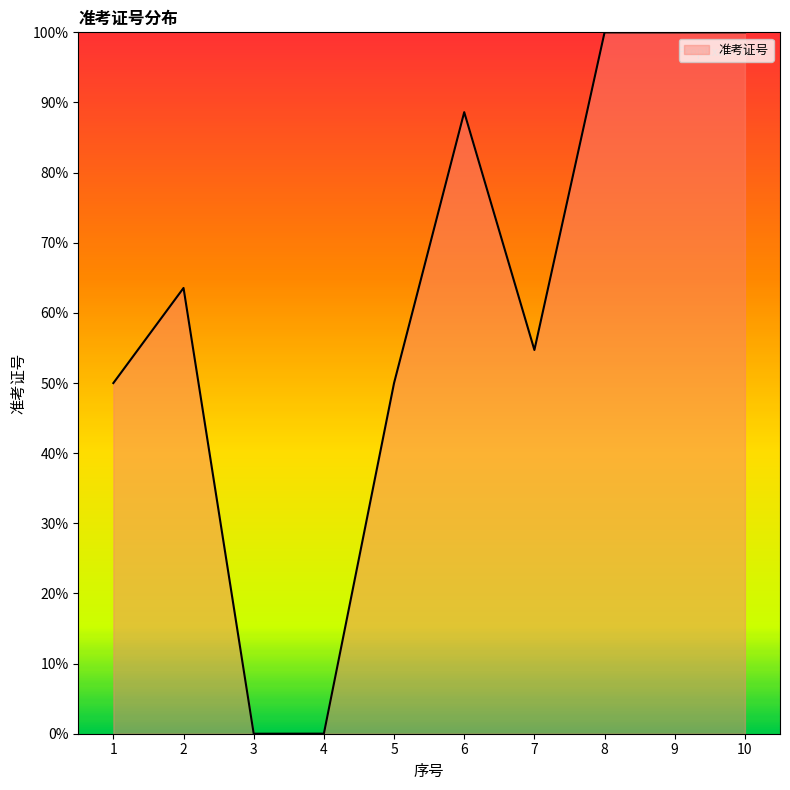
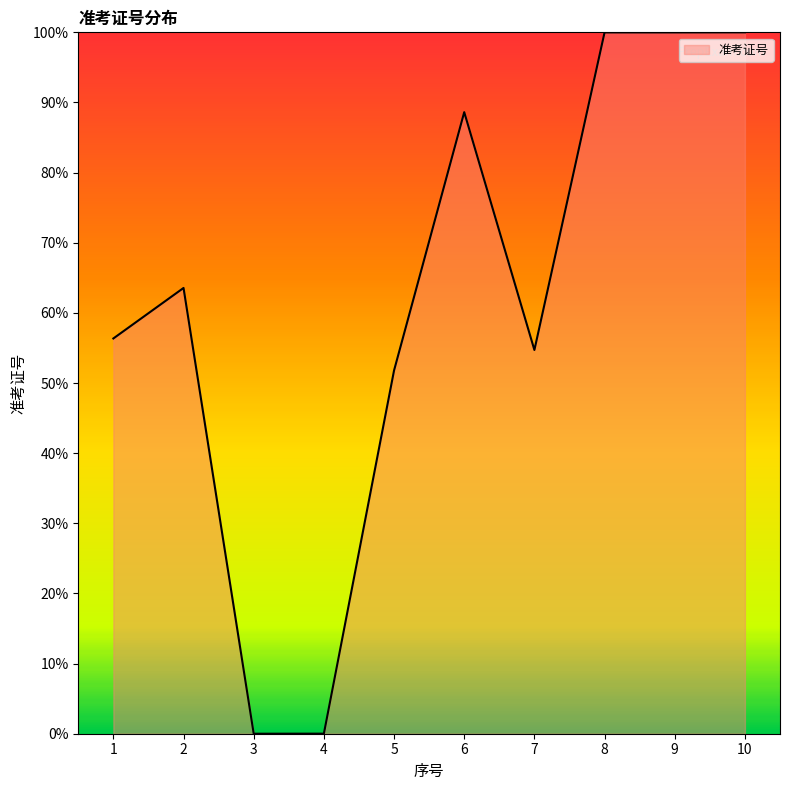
  {
-   "1": "50%",
+   "1": "56%",
    "2": "64%",
    "3": "0%",
    "4": "0%",
-   "5": "50%",
+   "5": "52%",
    "6": "89%",
    "7": "55%",
    "8": "100%",
    "9": "100%",
    "10": "100%"
  }
